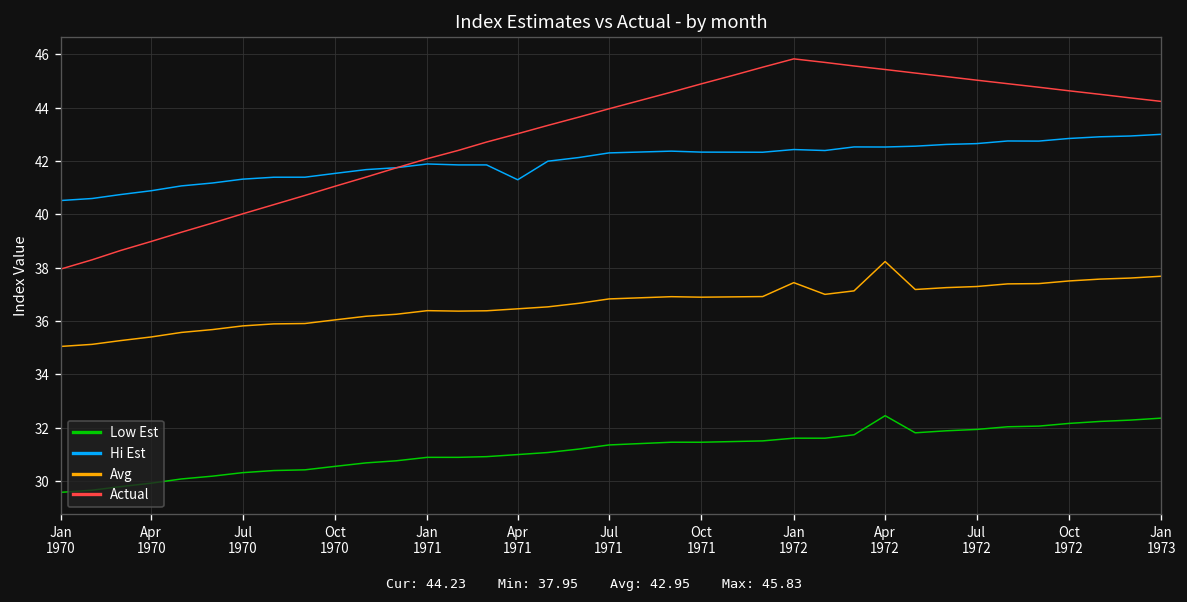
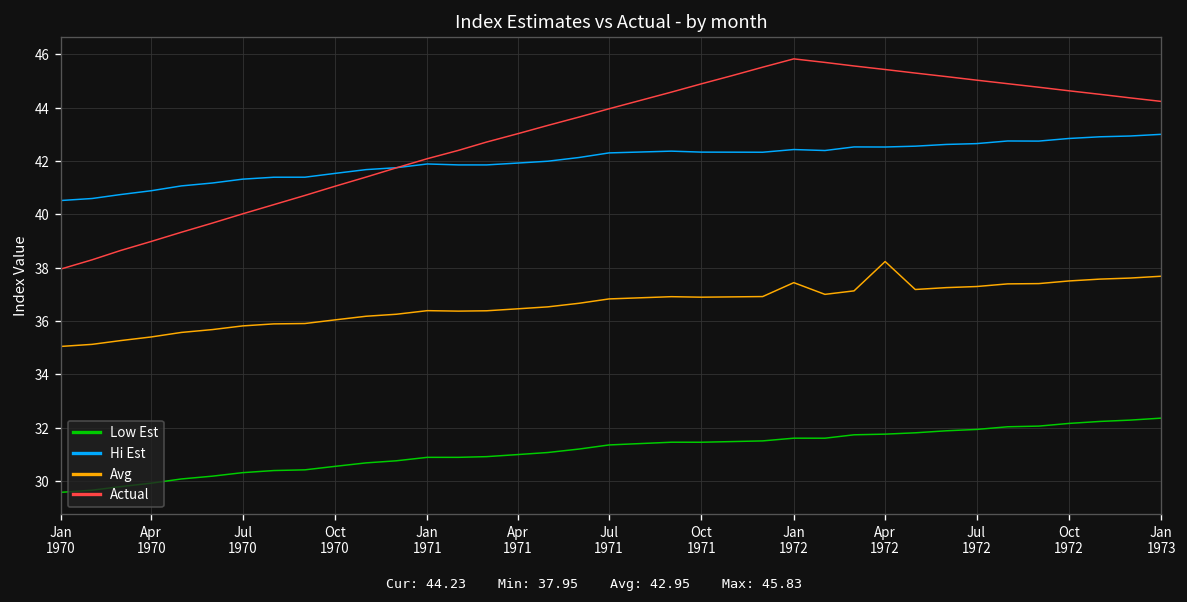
  {
    "Low Est": {
      "Jan 1970": 29.6,
      "Jul 1970": 30.3,
      "Oct 1970": 30.6,
      "Jan 1971": 30.9,
      "Apr 1971": 31.0,
      "Jul 1971": 31.4,
      "Oct 1971": 31.5,
      "Jan 1972": 31.6,
-     "Apr 1972": 32.5,
+     "Apr 1972": 31.8,
      "Jul 1972": 31.9,
      "Oct 1972": 32.2,
      "Jan 1973": 32.4
    },
    "Hi Est": {
      "Jan 1970": 40.5,
      "Apr 1970": 40.9,
      "Jul 1970": 41.3,
      "Oct 1970": 41.5,
      "Jan 1971": 41.9,
-     "Apr 1971": 41.3,
+     "Apr 1971": 41.9,
      "Jul 1971": 42.3,
      "Oct 1971": 42.3,
      "Jan 1972": 42.4,
      "Apr 1972": 42.5,
      "Jul 1972": 42.7,
      "Oct 1972": 42.8,
      "Jan 1973": 43.0
    },
    "Avg": {
      "Jan 1970": 35.0,
      "Apr 1970": 35.4,
      "Jul 1970": 35.8,
      "Oct 1970": 36.0,
      "Jan 1971": 36.4,
      "Apr 1971": 36.5,
      "Jul 1971": 36.8,
      "Oct 1971": 36.9,
      "Jan 1972": 37.4,
      "Apr 1972": 38.2,
      "Jul 1972": 37.3,
      "Oct 1972": 37.5,
      "Jan 1973": 37.7
    },
    "Actual": {
      "Jan 1970": 38.0,
      "Apr 1970": 39.0,
      "Jul 1970": 40.0,
      "Oct 1970": 41.1,
      "Jan 1971": 42.1,
      "Apr 1971": 43.0,
      "Jul 1971": 44.0,
      "Oct 1971": 44.9,
      "Jan 1972": 45.8,
      "Apr 1972": 45.4,
      "Jul 1972": 45.0,
      "Oct 1972": 44.6,
      "Jan 1973": 44.2
    }
  }
